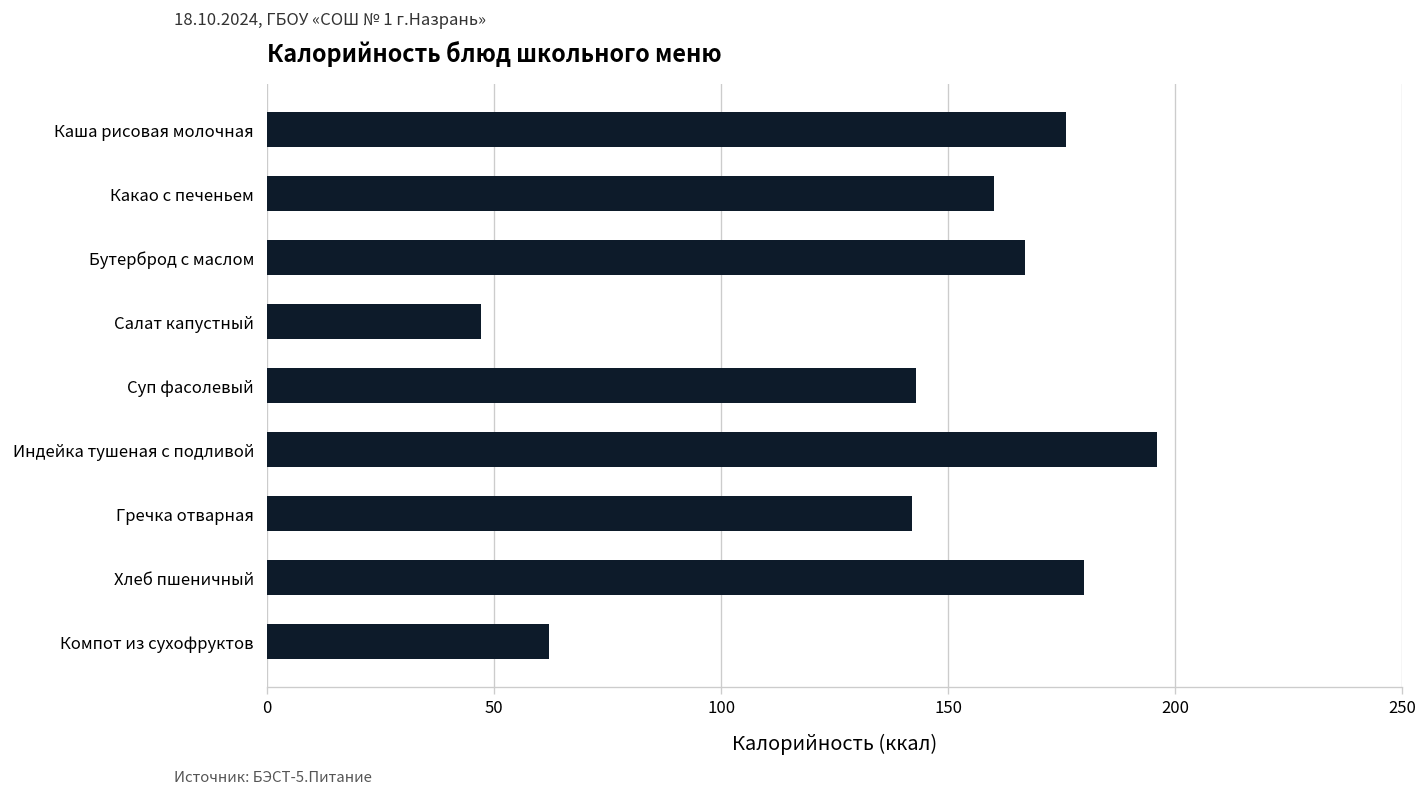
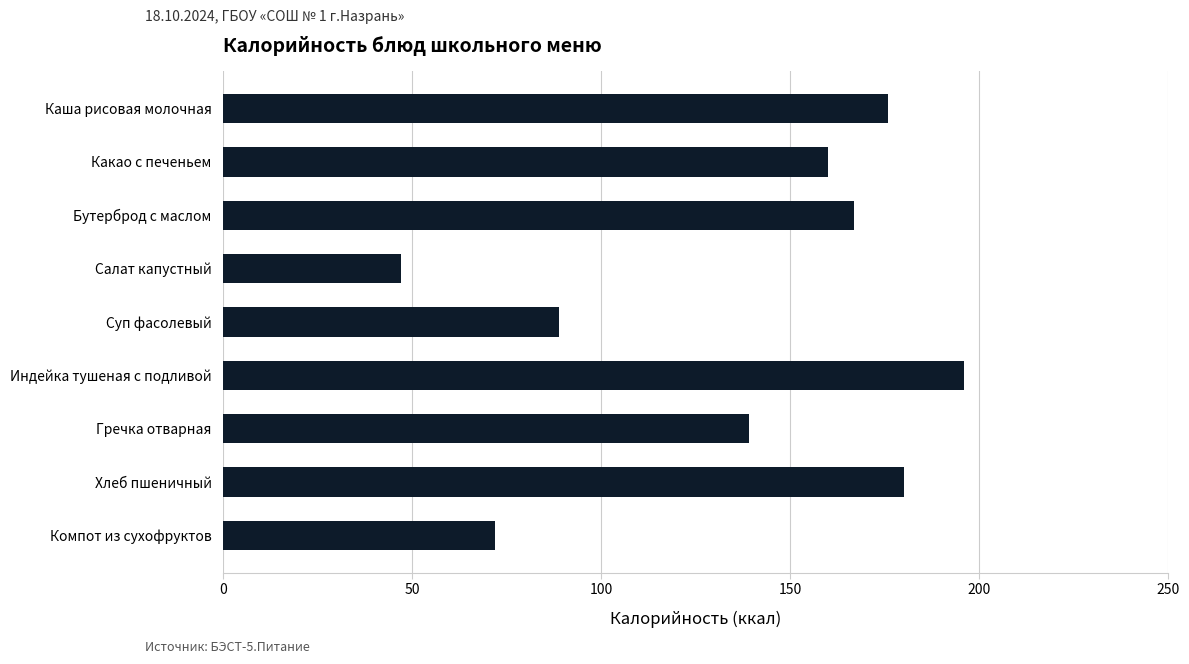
  {
    "Каша рисовая молочная": 176,
    "Какао с печеньем": 160,
    "Бутерброд с маслом": 167,
    "Салат капустный": 47,
-   "Суп фасолевый": 143,
+   "Суп фасолевый": 89,
    "Индейка тушеная с подливой": 196,
-   "Гречка отварная": 142,
+   "Гречка отварная": 139,
    "Хлеб пшеничный": 180,
-   "Компот из сухофруктов": 62
+   "Компот из сухофруктов": 72
  }
